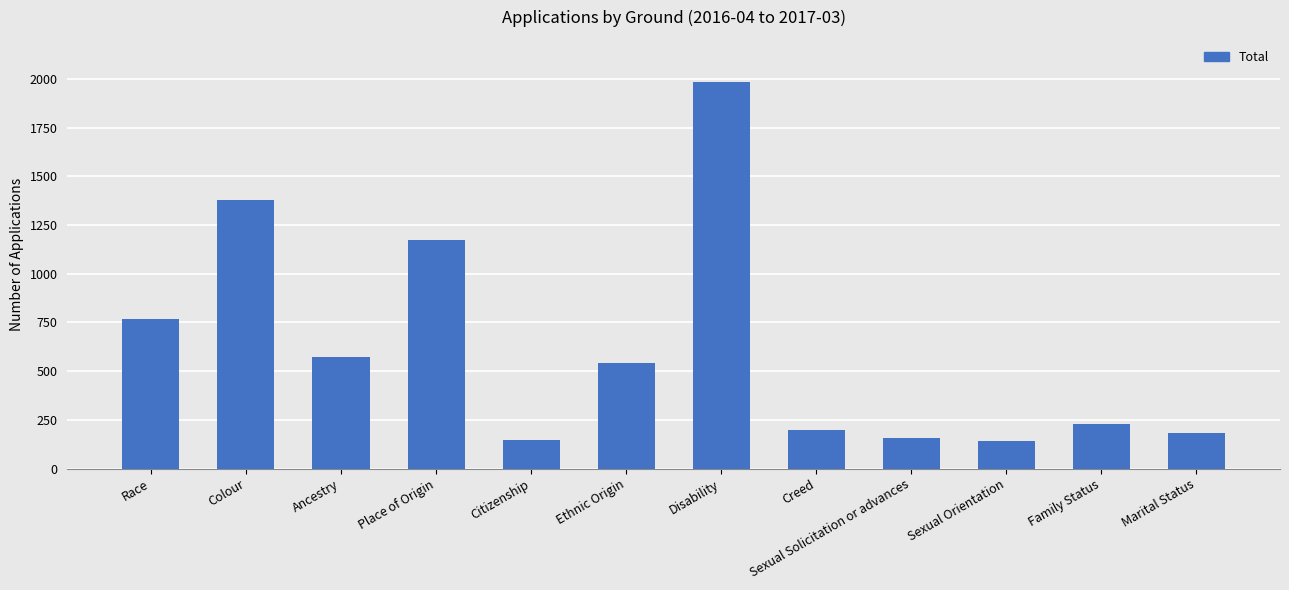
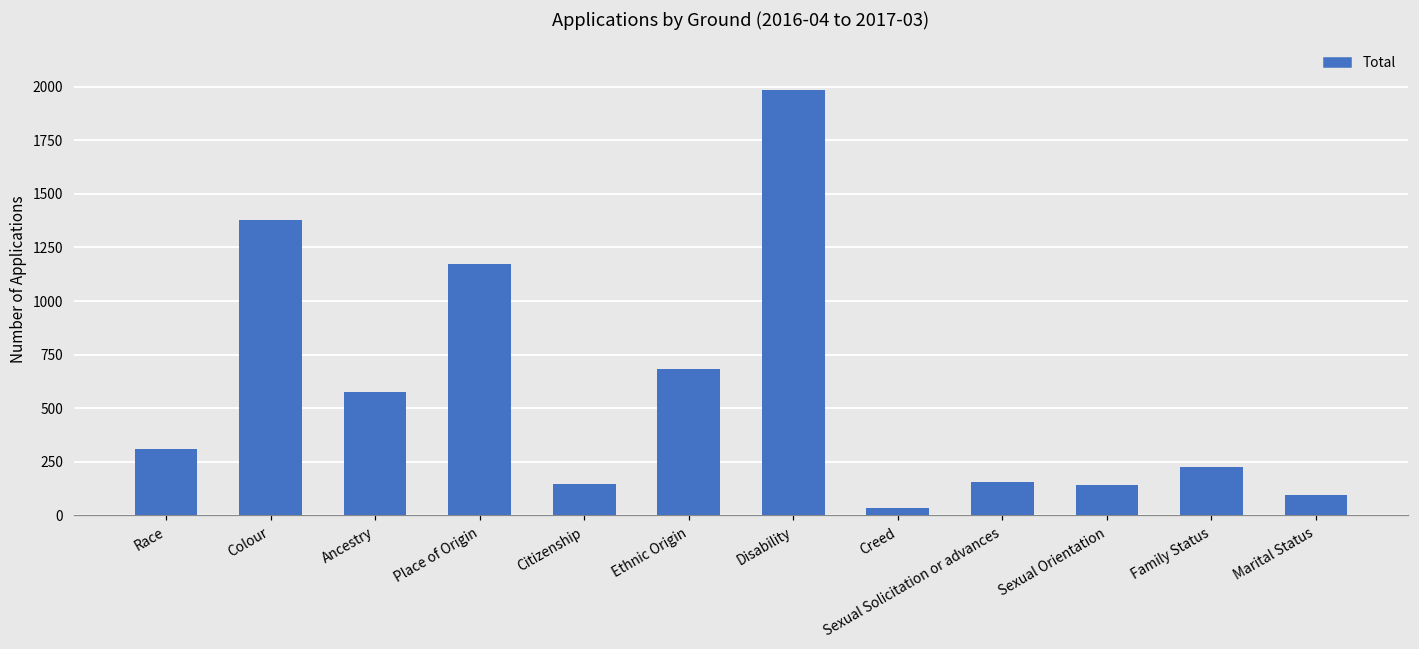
  {
-   "Race": 770,
+   "Race": 310,
    "Colour": 1380,
    "Ancestry": 570,
    "Place of Origin": 1180,
    "Citizenship": 150,
-   "Ethnic Origin": 540,
+   "Ethnic Origin": 680,
    "Disability": 1980,
-   "Creed": 200,
+   "Creed": 30,
    "Sexual Solicitation or advances": 160,
    "Sexual Orientation": 140,
    "Family Status": 230,
-   "Marital Status": 180
+   "Marital Status": 100
  }
